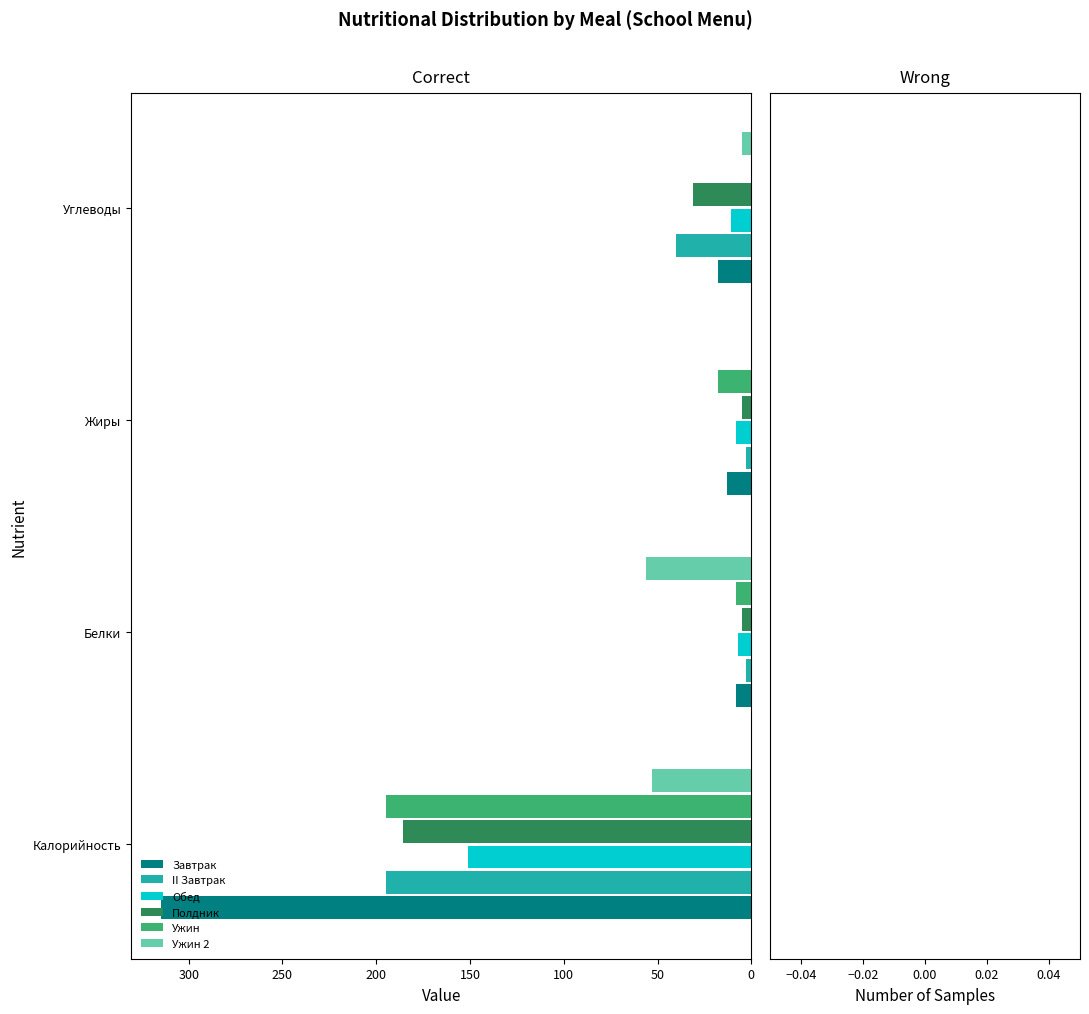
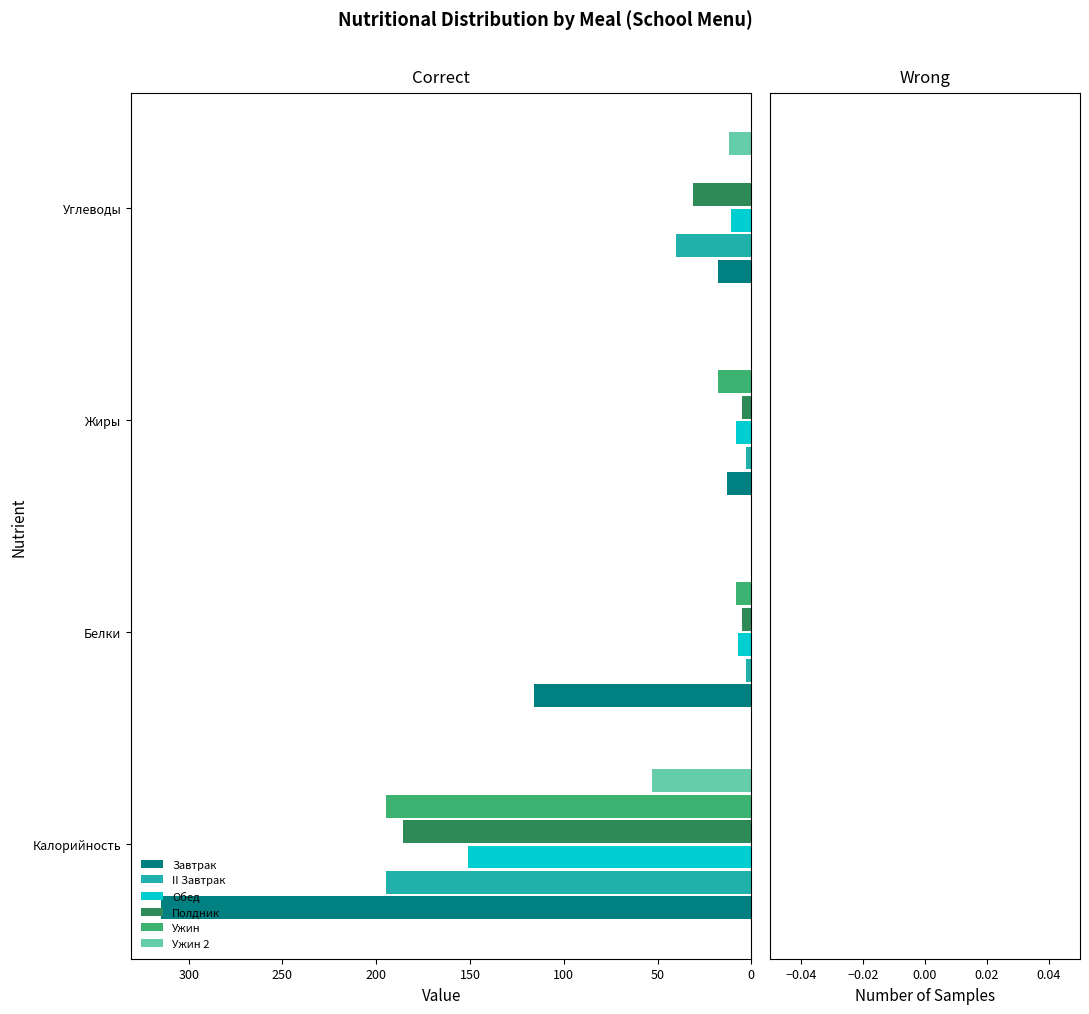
  {
    "Correct": {
      "Завтрак": {
        "Углеводы": 18,
        "Жиры": 13,
-       "Белки": 8,
+       "Белки": 116,
        "Калорийность": 315
      },
      "Ужин 2": {
-       "Углеводы": 5,
+       "Углеводы": 12,
        "Жиры": 0,
-       "Белки": 56,
+       "Белки": 0,
        "Калорийность": 53
      }
    }
  }
